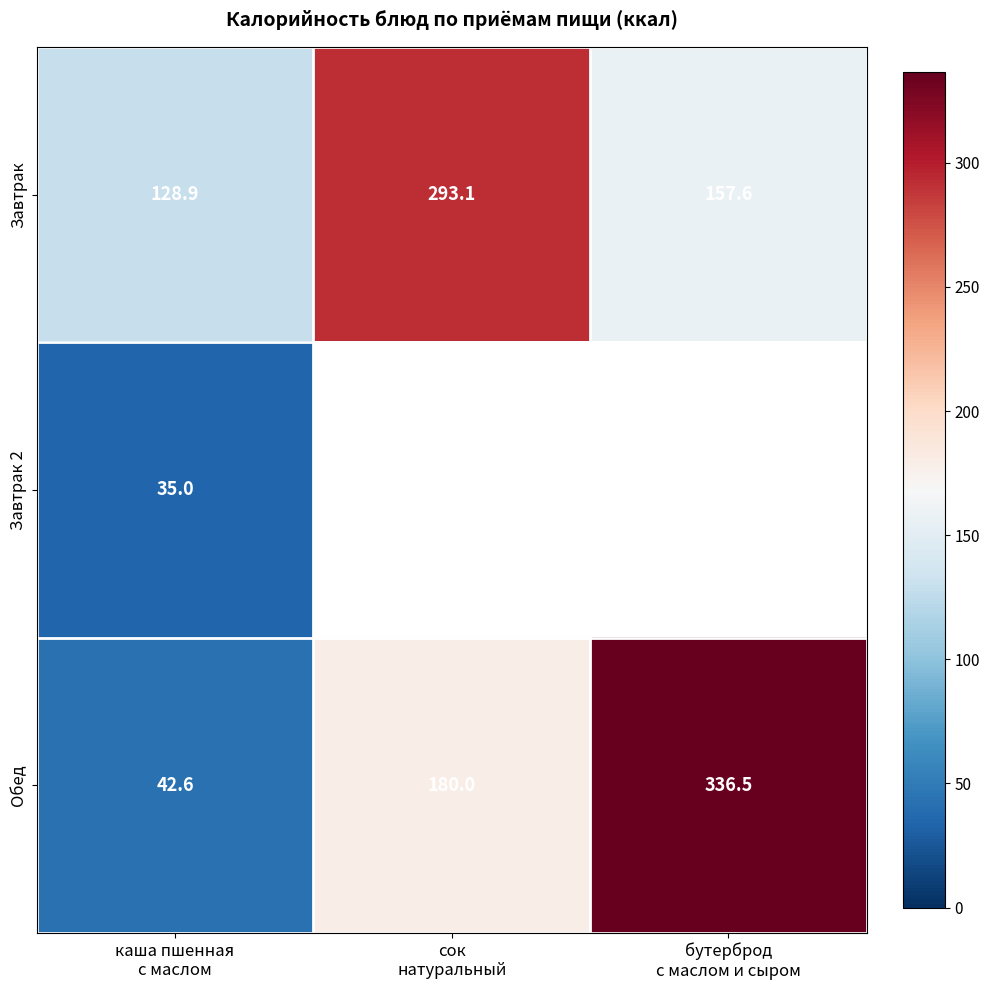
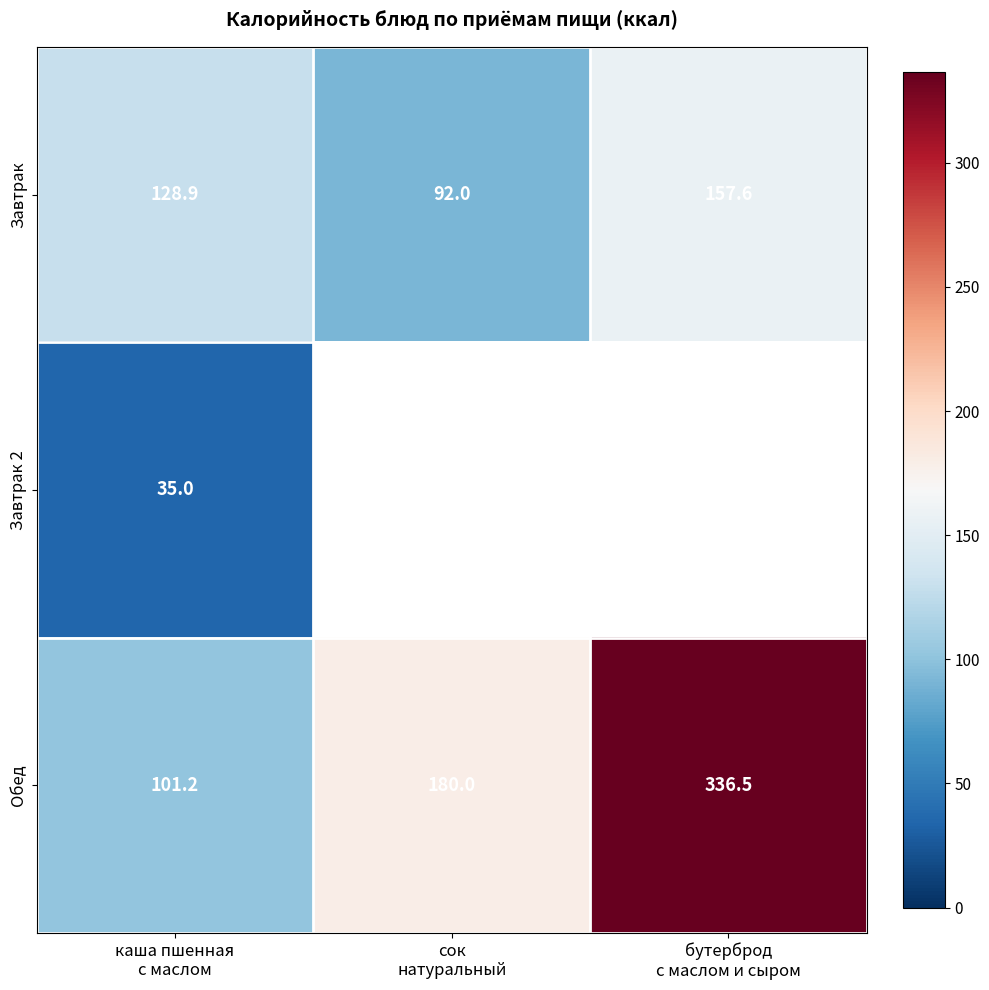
  {
    "Завтрак": {
      "каша пшенная с маслом": 128.9,
-     "сок натуральный": 293.1
+     "сок натуральный": 92.0
    },
    "Завтрак 2": {
      "каша пшенная с маслом": 35.0
    },
    "Обед": {
-     "каша пшенная с маслом": 42.6,
+     "каша пшенная с маслом": 101.2,
      "бутерброд с маслом и сыром": 336.5
    }
  }
